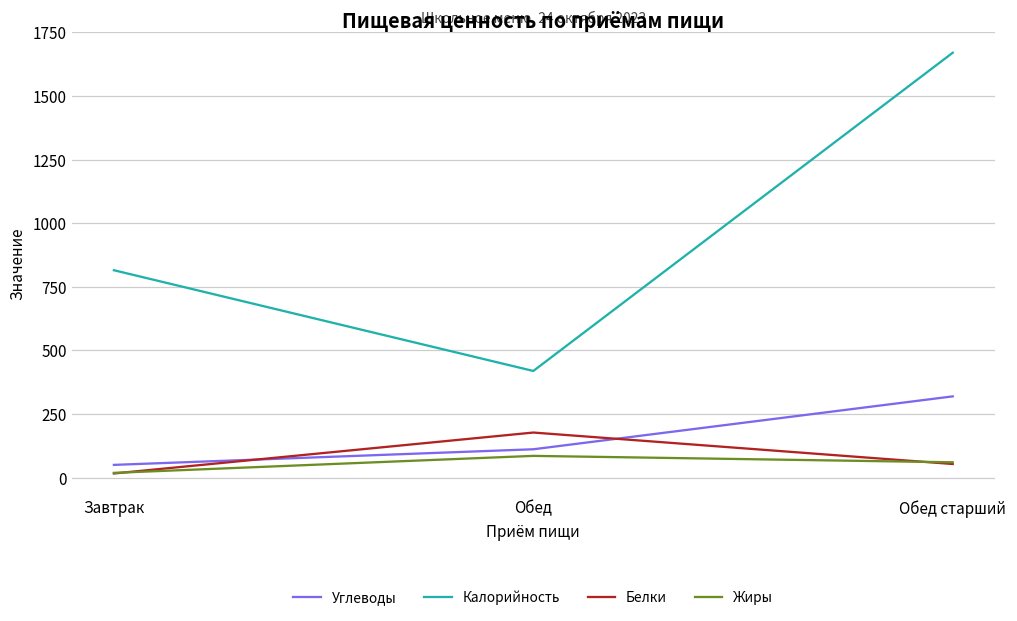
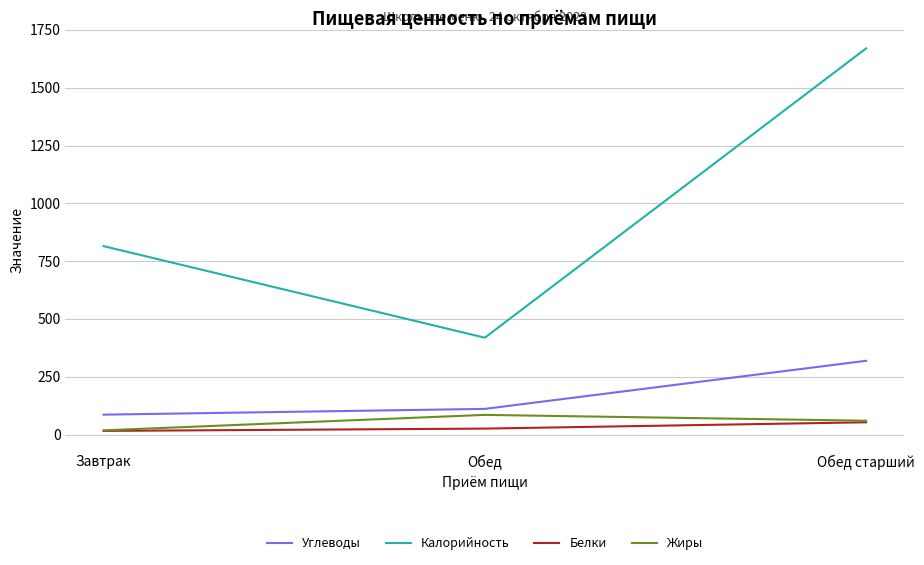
  {
    "Углеводы": {
-     "Завтрак": 50,
+     "Завтрак": 90,
      "Обед": 110,
      "Обед старший": 320
    },
    "Калорийность": {
      "Завтрак": 820,
      "Обед": 420,
      "Обед старший": 1670
    },
    "Белки": {
-     "Обед": 180
+     "Обед": 30
    },
    "Жиры": {
      "Обед": 90
    }
  }
